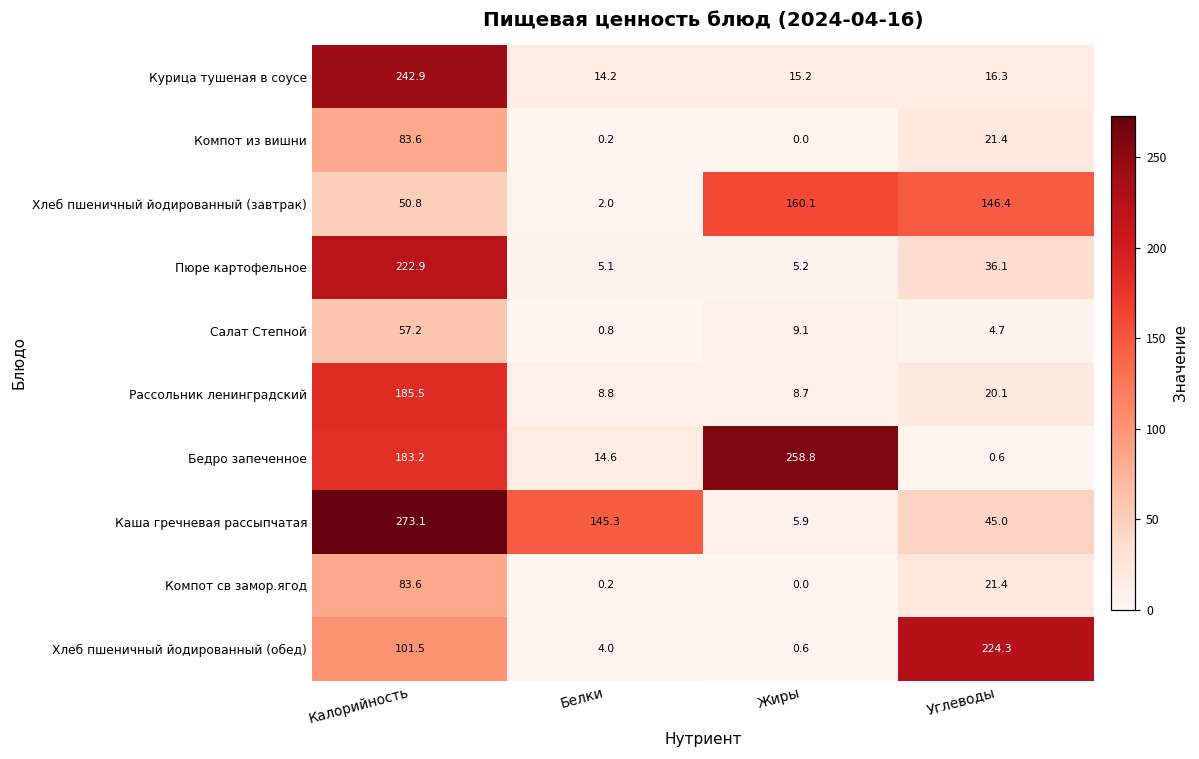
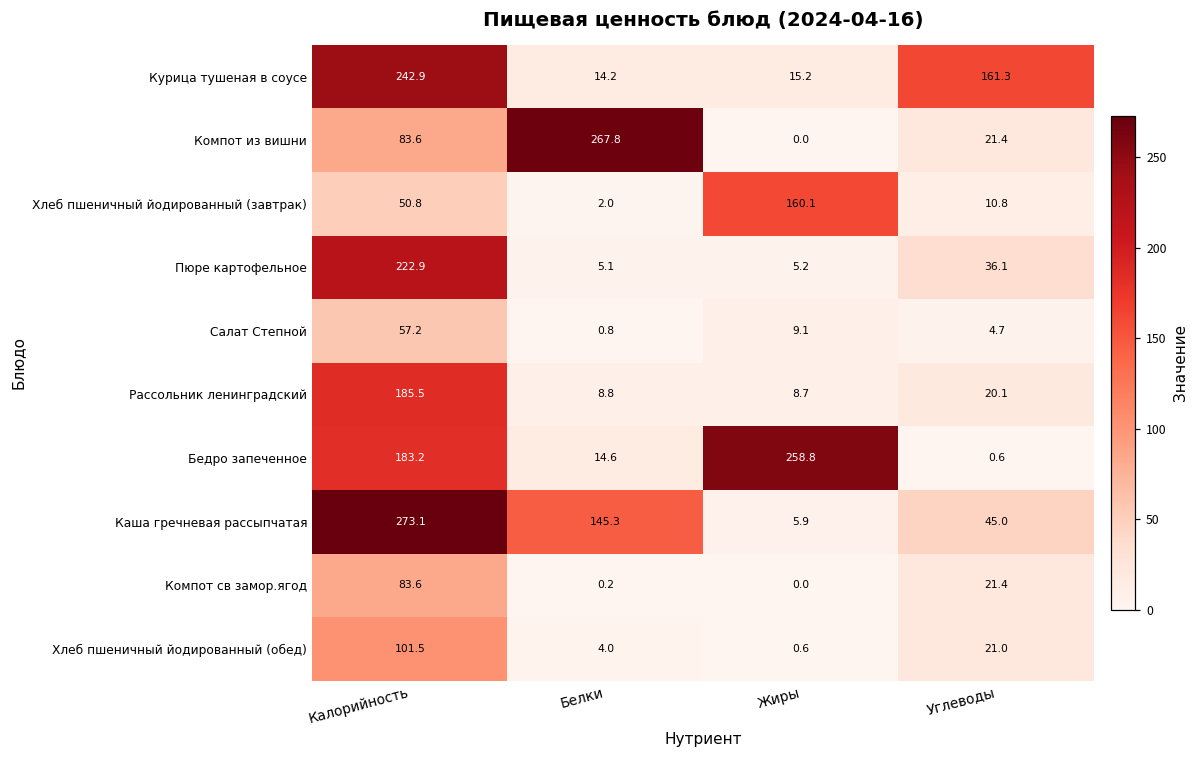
  {
    "Курица тушеная в соусе": {
      "Калорийность": 242.9,
      "Белки": 14.2,
      "Жиры": 15.2,
-     "Углеводы": 16.3
+     "Углеводы": 161.3
    },
    "Компот из вишни": {
      "Калорийность": 83.6,
-     "Белки": 0.2,
+     "Белки": 267.8,
      "Жиры": 0.0,
      "Углеводы": 21.4
    },
    "Хлеб пшеничный йодированный (завтрак)": {
      "Калорийность": 50.8,
      "Белки": 2.0,
      "Жиры": 160.1,
-     "Углеводы": 146.4
+     "Углеводы": 10.8
    },
    "Пюре картофельное": {
      "Калорийность": 222.9,
      "Белки": 5.1,
      "Жиры": 5.2,
      "Углеводы": 36.1
    },
    "Салат Степной": {
      "Калорийность": 57.2,
      "Белки": 0.8,
      "Жиры": 9.1,
      "Углеводы": 4.7
    },
    "Рассольник ленинградский": {
      "Калорийность": 185.5,
      "Белки": 8.8,
      "Жиры": 8.7,
      "Углеводы": 20.1
    },
    "Бедро запеченное": {
      "Калорийность": 183.2,
      "Белки": 14.6,
      "Жиры": 258.8,
      "Углеводы": 0.6
    },
    "Каша гречневая рассыпчатая": {
      "Калорийность": 273.1,
      "Белки": 145.3,
      "Жиры": 5.9,
      "Углеводы": 45.0
    },
    "Компот св замор.ягод": {
      "Калорийность": 83.6,
      "Белки": 0.2,
      "Жиры": 0.0,
      "Углеводы": 21.4
    },
    "Хлеб пшеничный йодированный (обед)": {
      "Калорийность": 101.5,
      "Белки": 4.0,
      "Жиры": 0.6,
-     "Углеводы": 224.3
+     "Углеводы": 21.0
    }
  }
